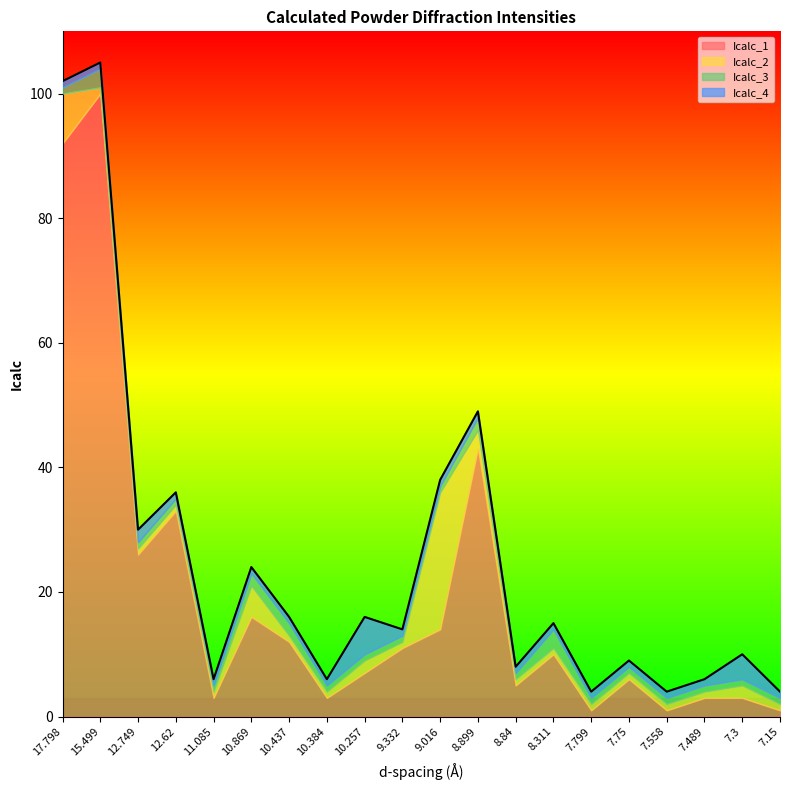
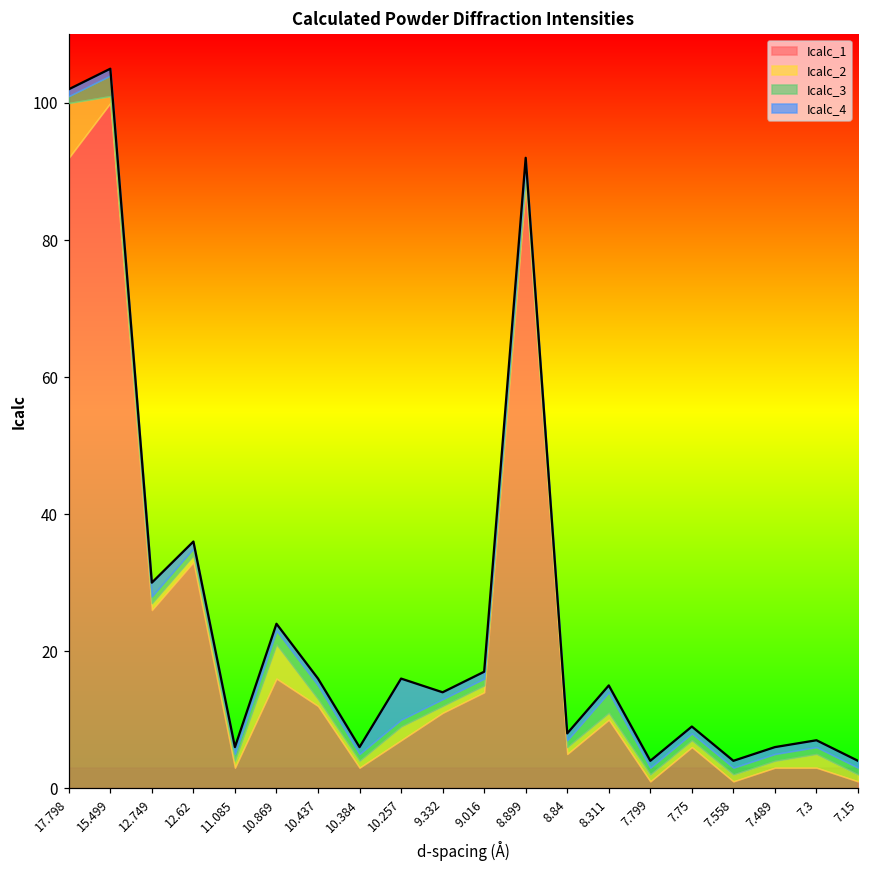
  {
    "Icalc_1": {
      "17.798": 92,
      "15.499": 100,
      "12.749": 26,
      "12.62": 33,
      "10.869": 16,
      "10.437": 12,
      "10.257": 7,
      "9.332": 11,
      "9.016": 14,
-     "8.899": 43,
+     "8.899": 88,
      "8.84": 5,
      "8.311": 10,
      "7.75": 6
    },
    "Icalc_2": {
      "17.798": 8,
      "15.499": 1,
      "12.749": 1,
      "12.62": 1,
      "11.085": 1,
      "10.869": 5,
      "10.437": 1,
      "10.384": 1,
      "10.257": 2,
      "9.332": 1,
-     "9.016": 22,
-     "8.899": 3,
+     "9.016": 1,
+     "8.899": 1,
      "8.84": 1,
      "8.311": 1,
      "7.75": 1,
      "7.489": 1,
      "7.3": 2
    },
    "Icalc_3": {
      "17.798": 1,
      "15.499": 3,
      "12.749": 1,
      "12.62": 1,
      "11.085": 1,
      "10.869": 2,
      "10.437": 2,
      "10.384": 1,
      "10.257": 1,
      "9.332": 1,
      "9.016": 1,
      "8.899": 2,
      "8.84": 1,
      "8.311": 3,
      "7.75": 1,
      "7.489": 1,
      "7.3": 1
    },
    "Icalc_4": {
      "17.798": 1,
      "15.499": 1,
      "12.749": 2,
      "12.62": 1,
      "11.085": 1,
      "10.869": 1,
      "10.437": 1,
      "10.384": 1,
      "10.257": 6,
      "9.332": 1,
      "9.016": 1,
      "8.899": 1,
      "8.84": 1,
      "8.311": 1,
      "7.799": 1,
      "7.75": 1,
      "7.558": 1,
      "7.489": 1,
-     "7.3": 4,
+     "7.3": 1,
      "7.15": 1
    }
  }
